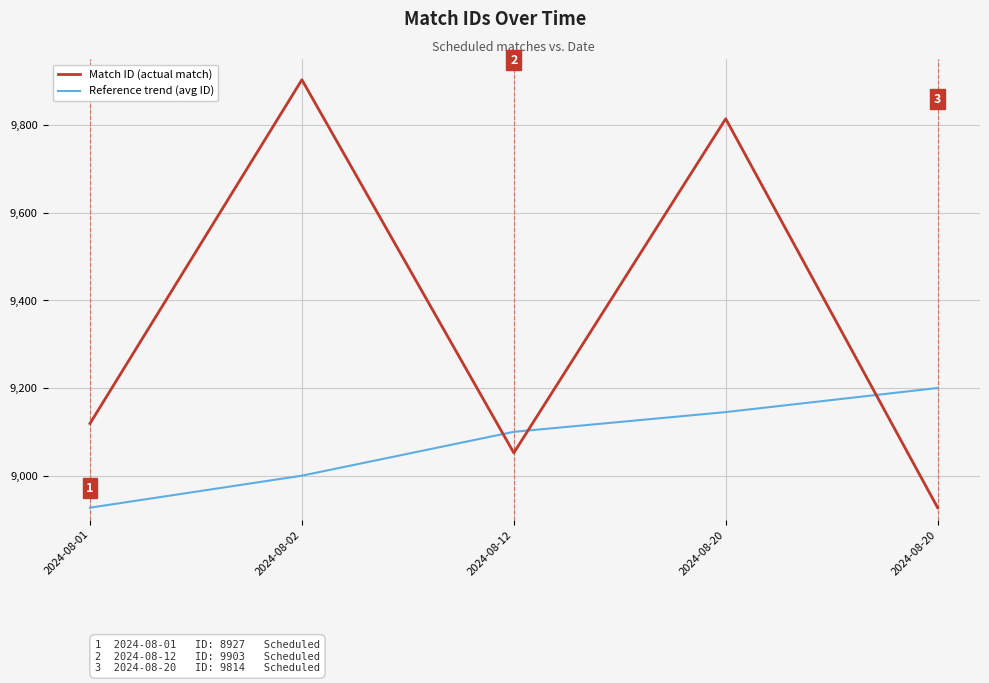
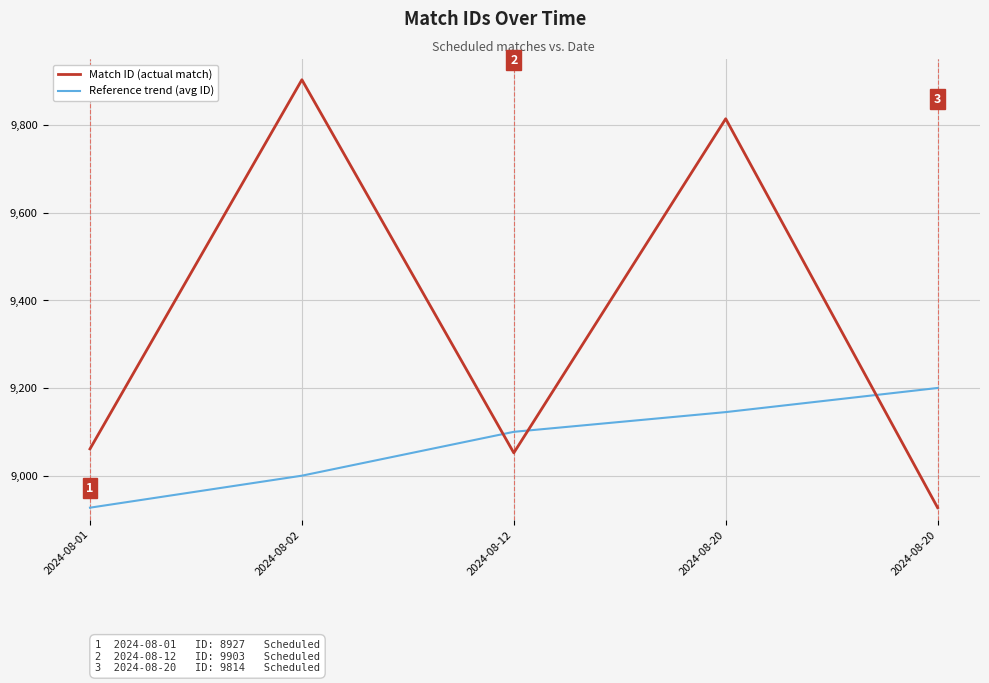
  {
    "Match ID (actual match)": {
-     "2024-08-01": "9,120",
+     "2024-08-01": "9,060",
      "2024-08-02": "9,900",
      "2024-08-12": "9,050"
    },
    "Reference trend (avg ID)": {
      "2024-08-02": "9,000",
      "2024-08-12": "9,100"
    }
  }
